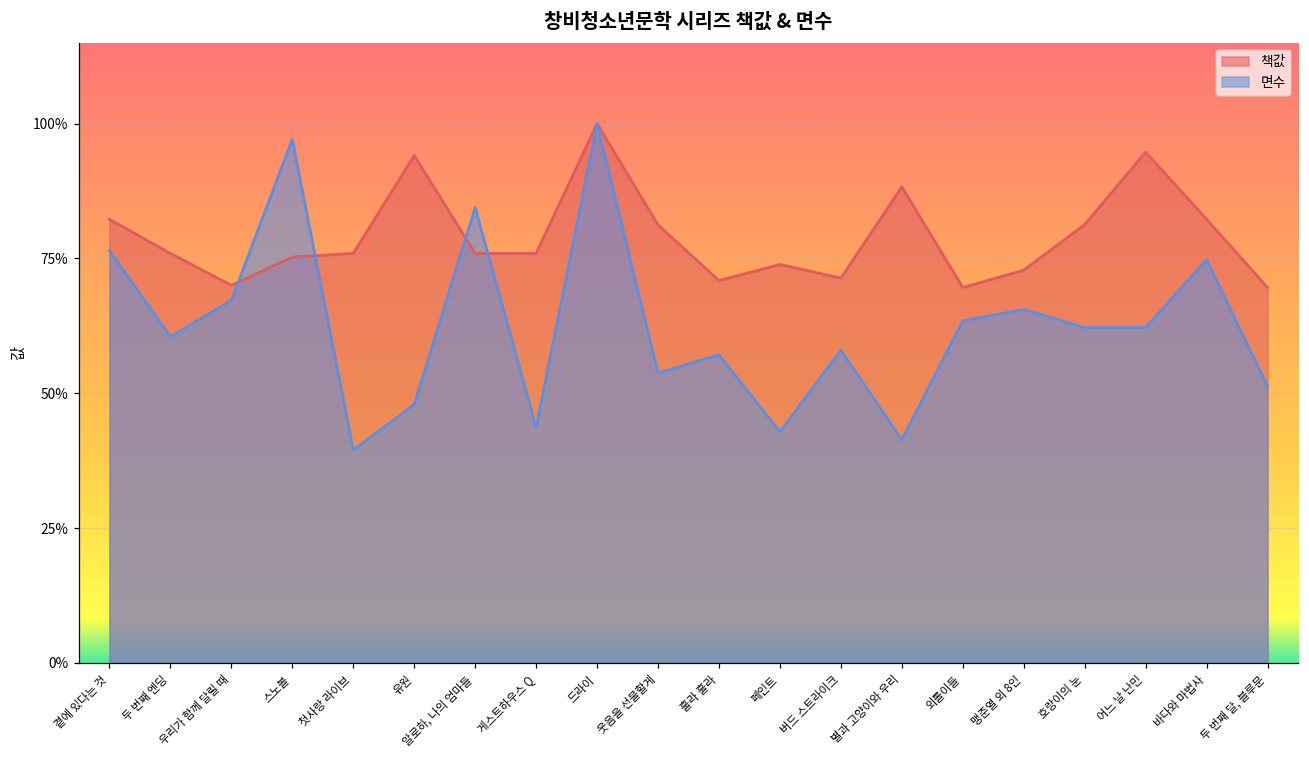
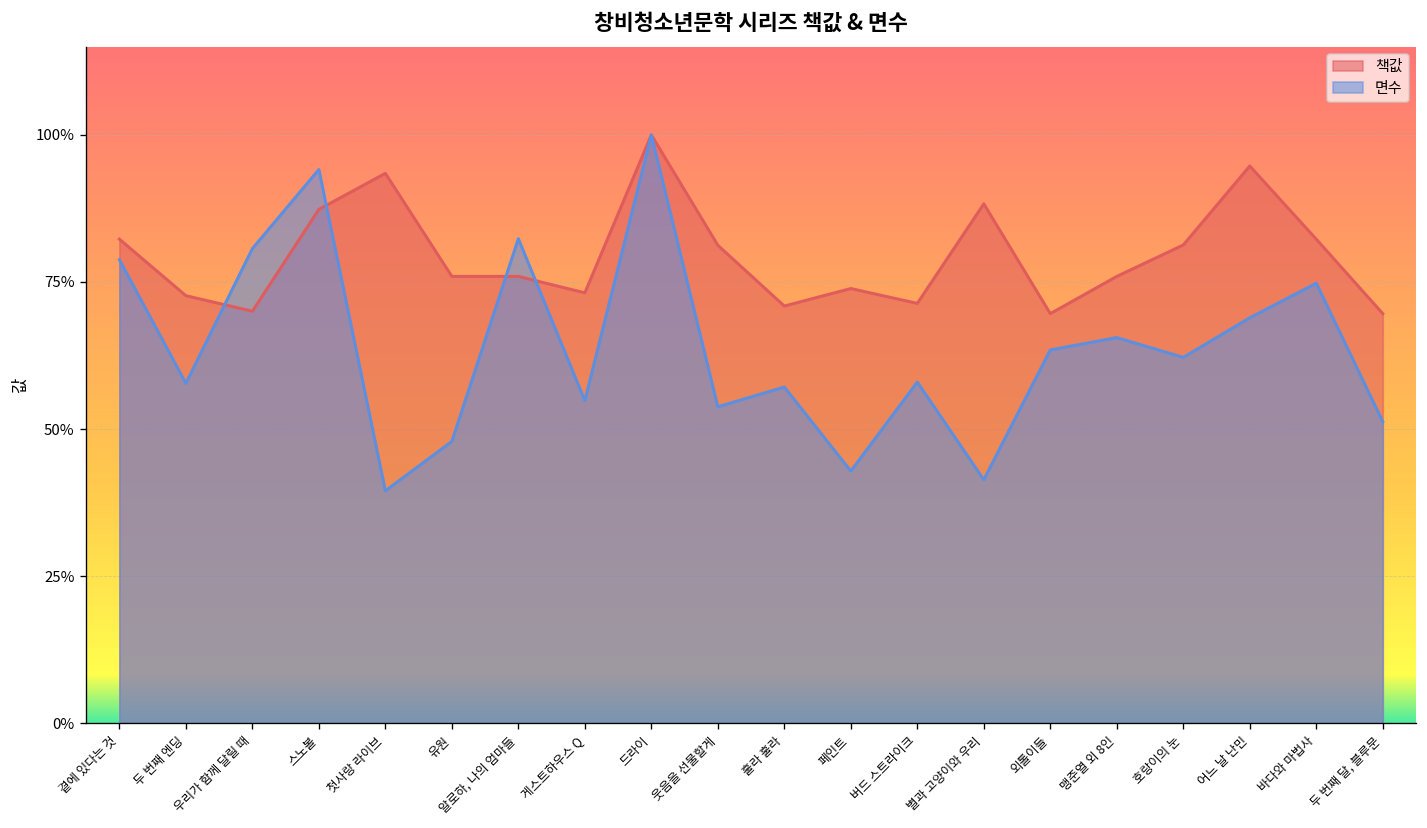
  {
    "책값": {
      "곁에 있다는 것": "82%",
-     "두 번째 엔딩": "76%",
+     "두 번째 엔딩": "73%",
      "우리가 함께 달릴 때": "70%",
-     "스노볼": "75%",
-     "첫사랑 라이브": "76%",
-     "유원": "94%",
+     "스노볼": "87%",
+     "첫사랑 라이브": "93%",
+     "유원": "76%",
      "알로하, 나의 엄마들": "76%",
-     "게스트하우스 Q": "76%",
+     "게스트하우스 Q": "73%",
      "웃음을 선물할게": "81%",
      "훌라 훌라": "71%",
      "페인트": "74%",
      "버드 스트라이크": "71%",
      "별과 고양이와 우리": "88%",
      "외톨이들": "70%",
-     "맹준열 외 8인": "73%",
+     "맹준열 외 8인": "76%",
      "호랑이의 눈": "81%",
      "어느 날 난민": "95%",
      "바다와 마법사": "82%",
      "두 번째 달, 블루문": "70%"
    },
    "면수": {
-     "곁에 있다는 것": "76%",
-     "두 번째 엔딩": "61%",
-     "우리가 함께 달릴 때": "67%",
-     "스노볼": "97%",
+     "곁에 있다는 것": "79%",
+     "두 번째 엔딩": "58%",
+     "우리가 함께 달릴 때": "81%",
+     "스노볼": "94%",
      "첫사랑 라이브": "39%",
      "유원": "48%",
-     "알로하, 나의 엄마들": "84%",
-     "게스트하우스 Q": "44%",
+     "알로하, 나의 엄마들": "82%",
+     "게스트하우스 Q": "55%",
      "웃음을 선물할게": "54%",
      "훌라 훌라": "57%",
      "페인트": "43%",
      "버드 스트라이크": "58%",
      "별과 고양이와 우리": "41%",
      "외톨이들": "63%",
      "맹준열 외 8인": "66%",
      "호랑이의 눈": "62%",
-     "어느 날 난민": "62%",
+     "어느 날 난민": "69%",
      "바다와 마법사": "75%",
      "두 번째 달, 블루문": "51%"
    }
  }
